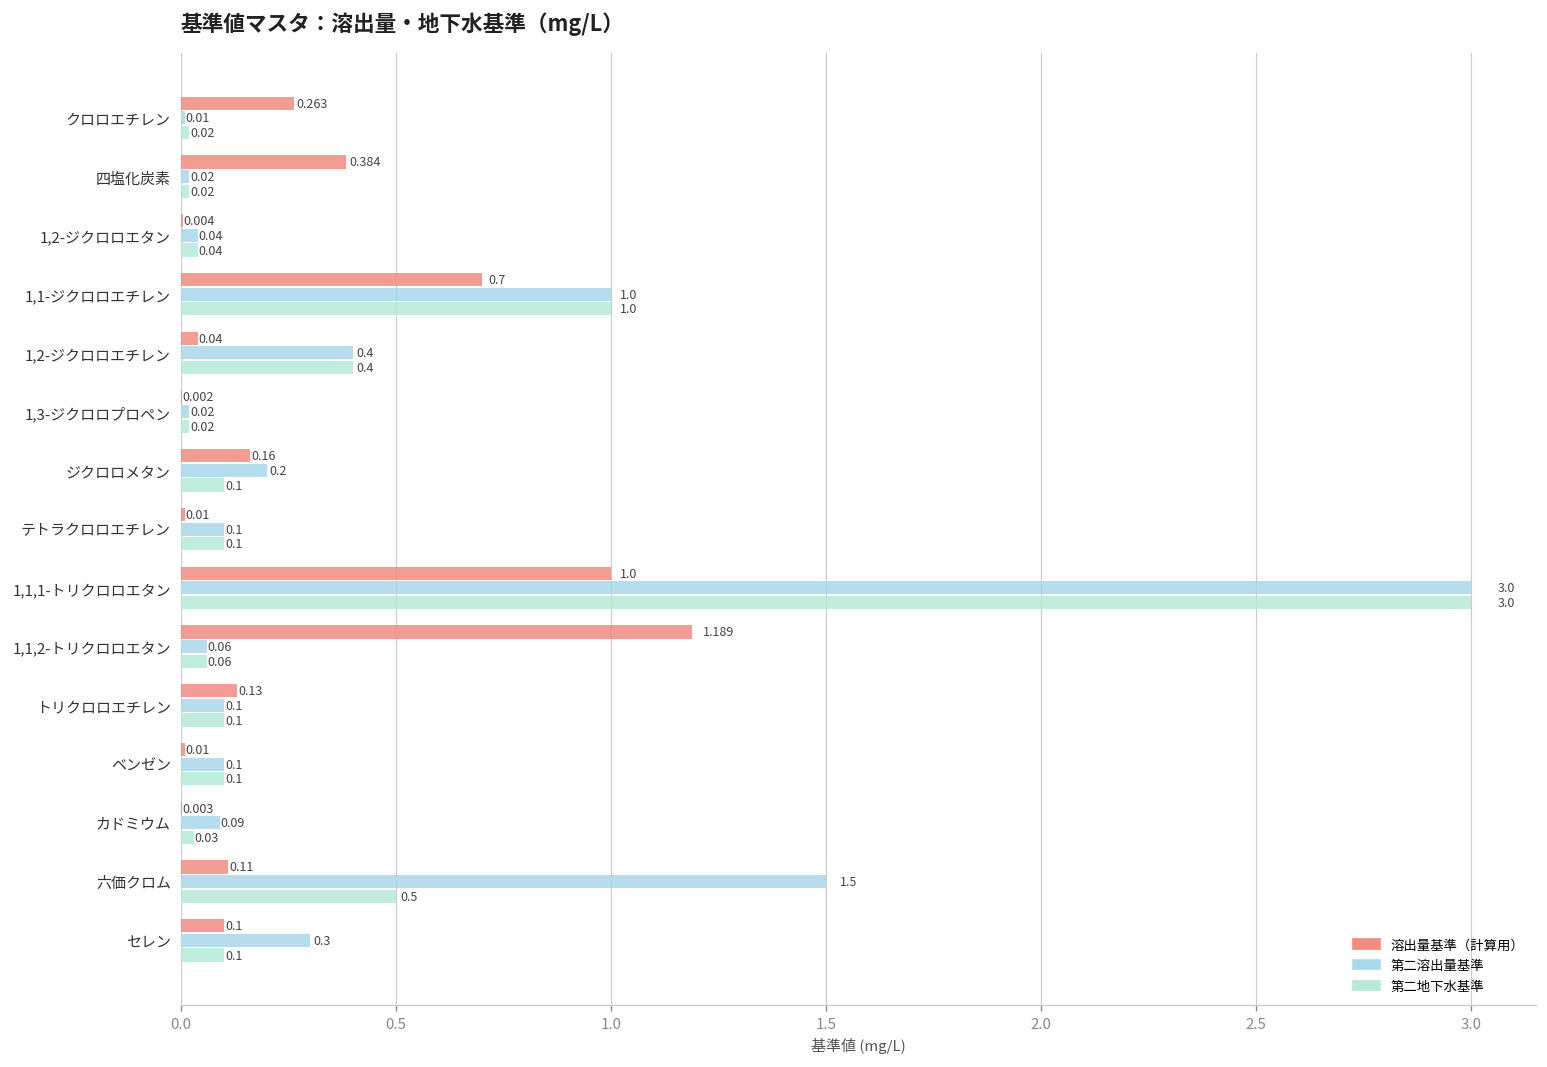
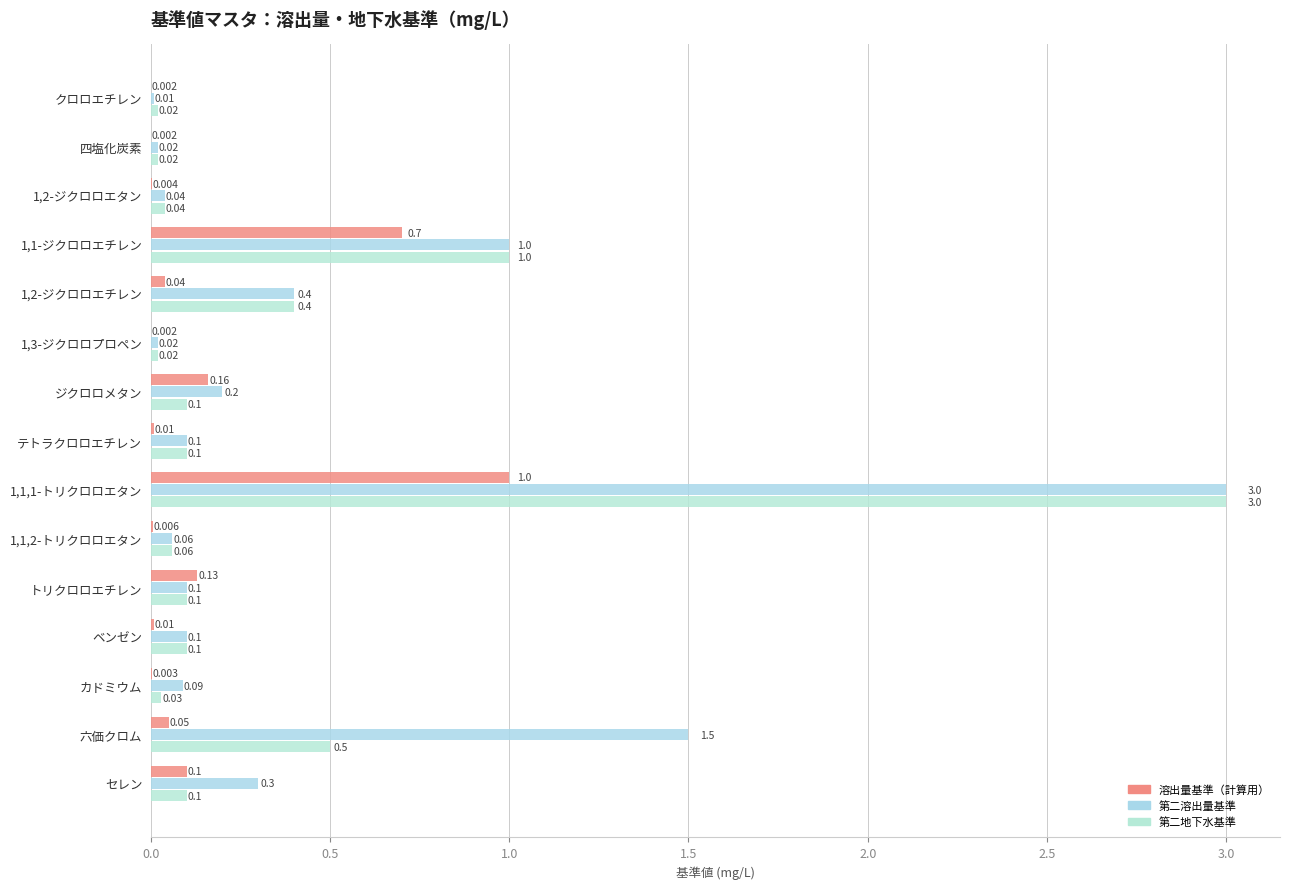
  {
    "溶出量基準（計算用）": {
-     "クロロエチレン": 0.263,
-     "四塩化炭素": 0.384,
+     "クロロエチレン": 0.002,
+     "四塩化炭素": 0.002,
      "1,2-ジクロロエタン": 0.004,
      "1,1-ジクロロエチレン": 0.7,
      "1,2-ジクロロエチレン": 0.04,
      "1,3-ジクロロプロペン": 0.002,
      "ジクロロメタン": 0.16,
      "テトラクロロエチレン": 0.01,
      "1,1,1-トリクロロエタン": 1.0,
-     "1,1,2-トリクロロエタン": 1.189,
+     "1,1,2-トリクロロエタン": 0.006,
      "トリクロロエチレン": 0.13,
      "ベンゼン": 0.01,
      "カドミウム": 0.003,
-     "六価クロム": 0.11,
+     "六価クロム": 0.05,
      "セレン": 0.1
    }
  }
